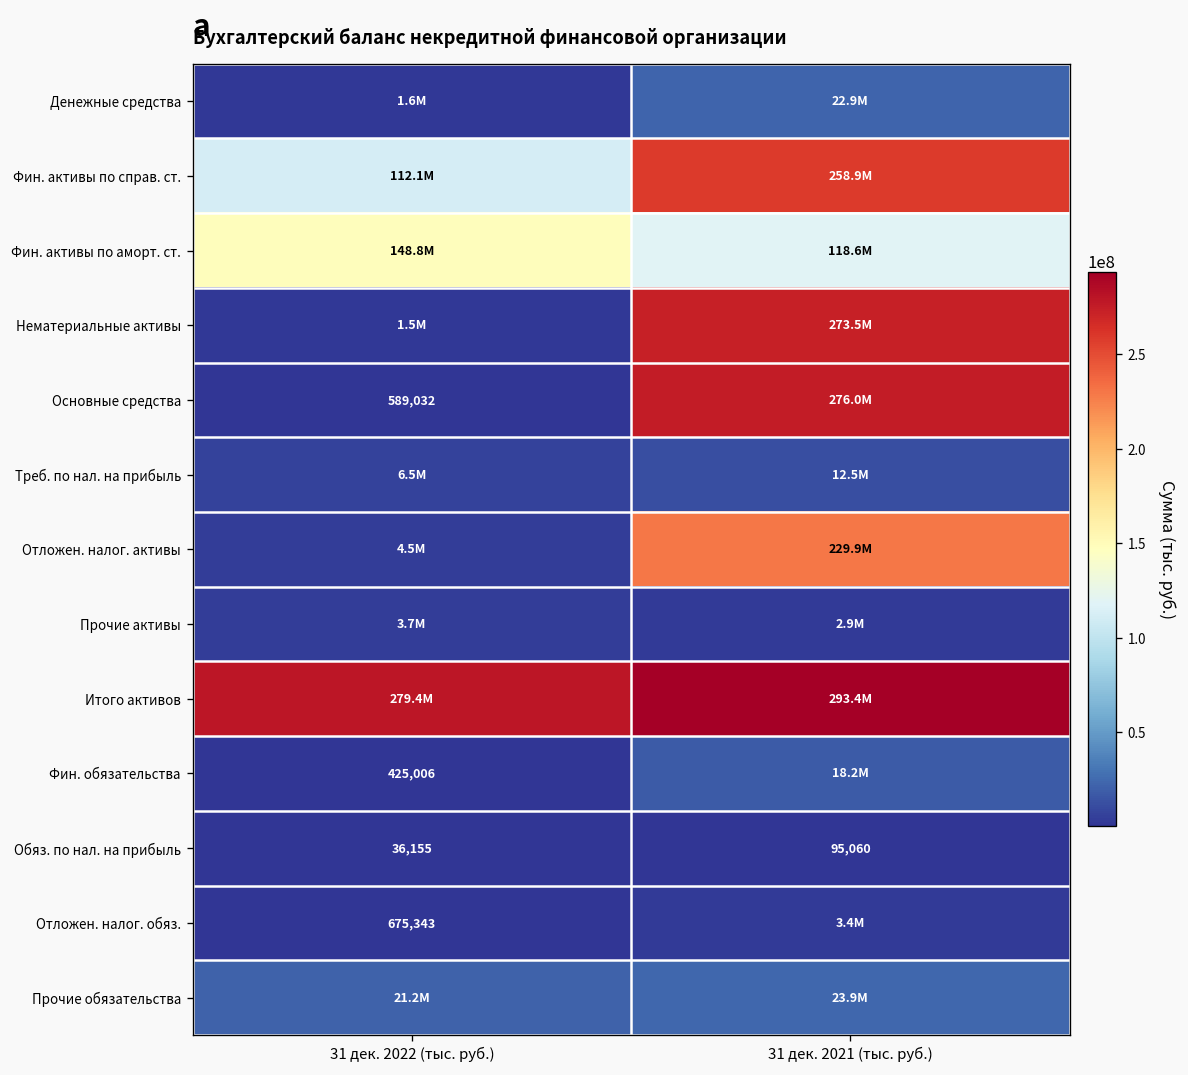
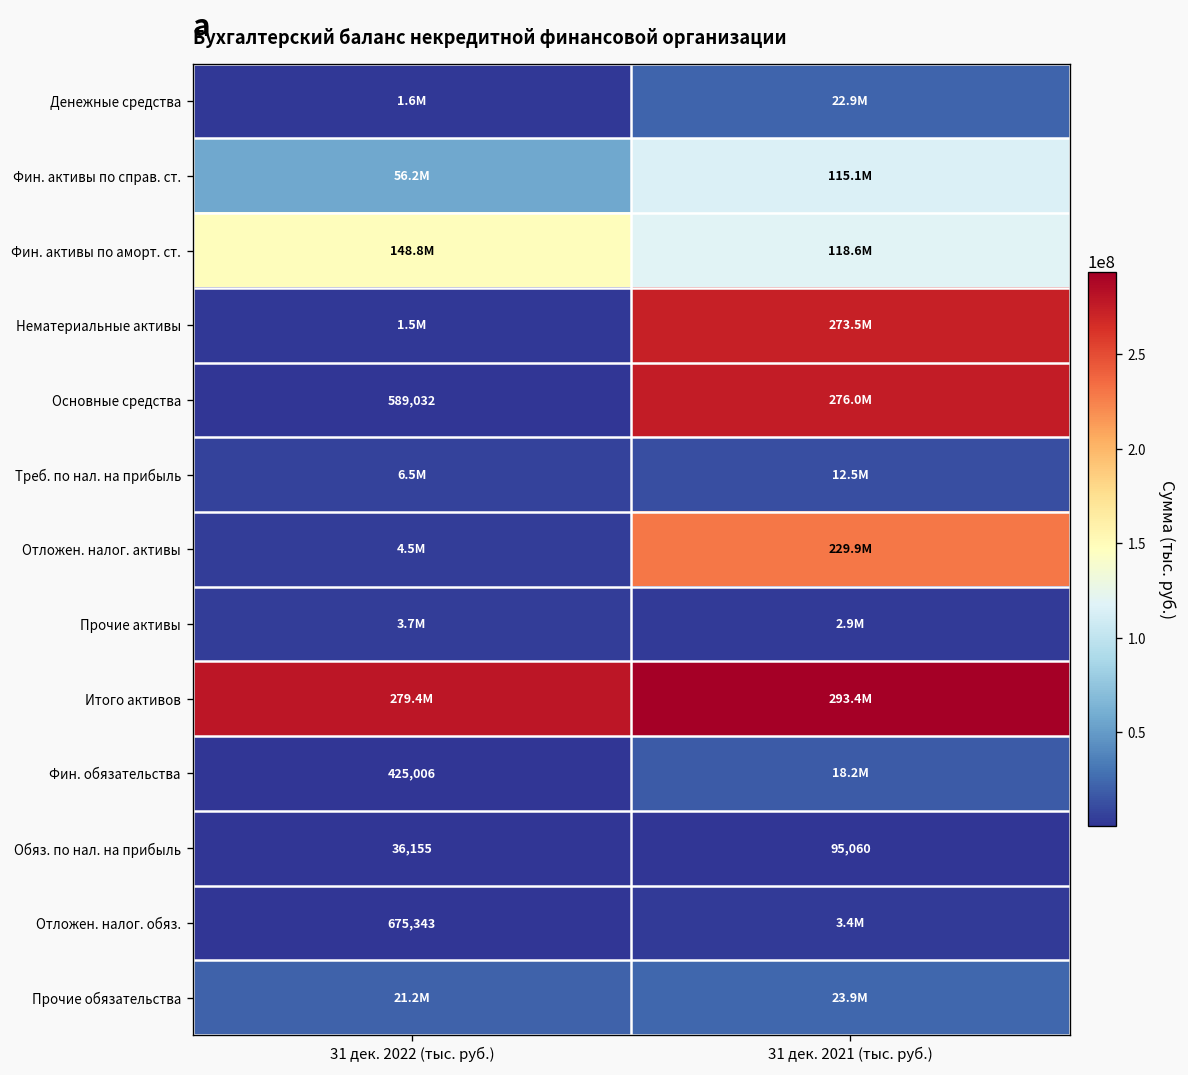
  {
    "Денежные средства": {
      "31 дек. 2022 (тыс. руб.)": "1.6M",
      "31 дек. 2021 (тыс. руб.)": "22.9M"
    },
    "Фин. активы по справ. ст.": {
-     "31 дек. 2022 (тыс. руб.)": "112.1M",
-     "31 дек. 2021 (тыс. руб.)": "258.9M"
+     "31 дек. 2022 (тыс. руб.)": "56.2M",
+     "31 дек. 2021 (тыс. руб.)": "115.1M"
    },
    "Фин. активы по аморт. ст.": {
      "31 дек. 2022 (тыс. руб.)": "148.8M",
      "31 дек. 2021 (тыс. руб.)": "118.6M"
    },
    "Нематериальные активы": {
      "31 дек. 2022 (тыс. руб.)": "1.5M",
      "31 дек. 2021 (тыс. руб.)": "273.5M"
    },
    "Основные средства": {
      "31 дек. 2022 (тыс. руб.)": "589,032",
      "31 дек. 2021 (тыс. руб.)": "276.0M"
    },
    "Треб. по нал. на прибыль": {
      "31 дек. 2022 (тыс. руб.)": "6.5M",
      "31 дек. 2021 (тыс. руб.)": "12.5M"
    },
    "Отложен. налог. активы": {
      "31 дек. 2022 (тыс. руб.)": "4.5M",
      "31 дек. 2021 (тыс. руб.)": "229.9M"
    },
    "Прочие активы": {
      "31 дек. 2022 (тыс. руб.)": "3.7M",
      "31 дек. 2021 (тыс. руб.)": "2.9M"
    },
    "Итого активов": {
      "31 дек. 2022 (тыс. руб.)": "279.4M",
      "31 дек. 2021 (тыс. руб.)": "293.4M"
    },
    "Фин. обязательства": {
      "31 дек. 2022 (тыс. руб.)": "425,006",
      "31 дек. 2021 (тыс. руб.)": "18.2M"
    },
    "Обяз. по нал. на прибыль": {
      "31 дек. 2022 (тыс. руб.)": "36,155",
      "31 дек. 2021 (тыс. руб.)": "95,060"
    },
    "Отложен. налог. обяз.": {
      "31 дек. 2022 (тыс. руб.)": "675,343",
      "31 дек. 2021 (тыс. руб.)": "3.4M"
    },
    "Прочие обязательства": {
      "31 дек. 2022 (тыс. руб.)": "21.2M",
      "31 дек. 2021 (тыс. руб.)": "23.9M"
    }
  }
